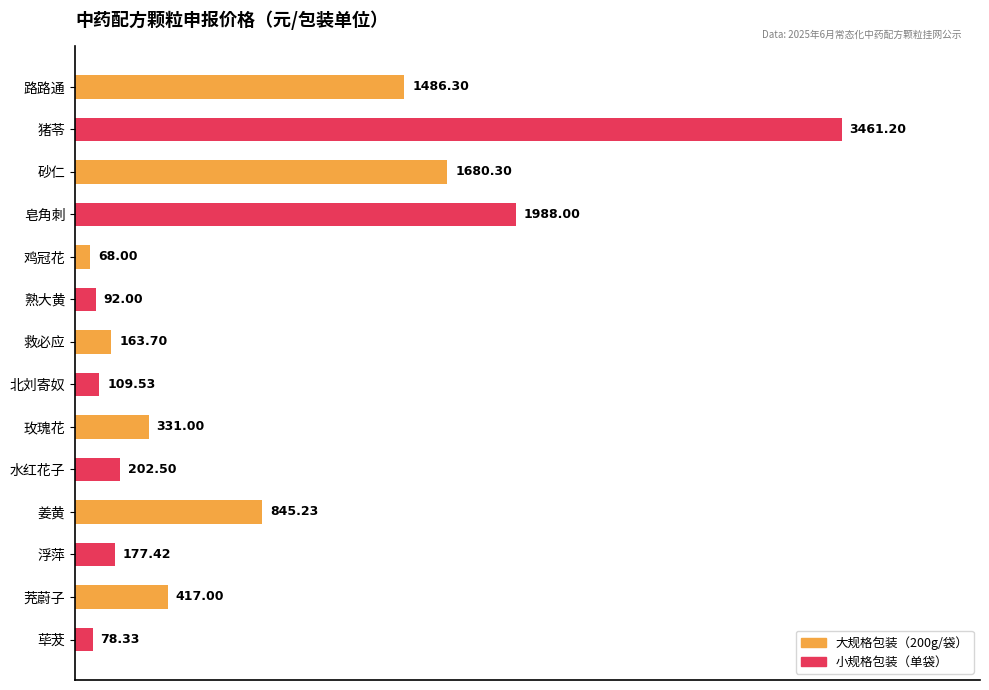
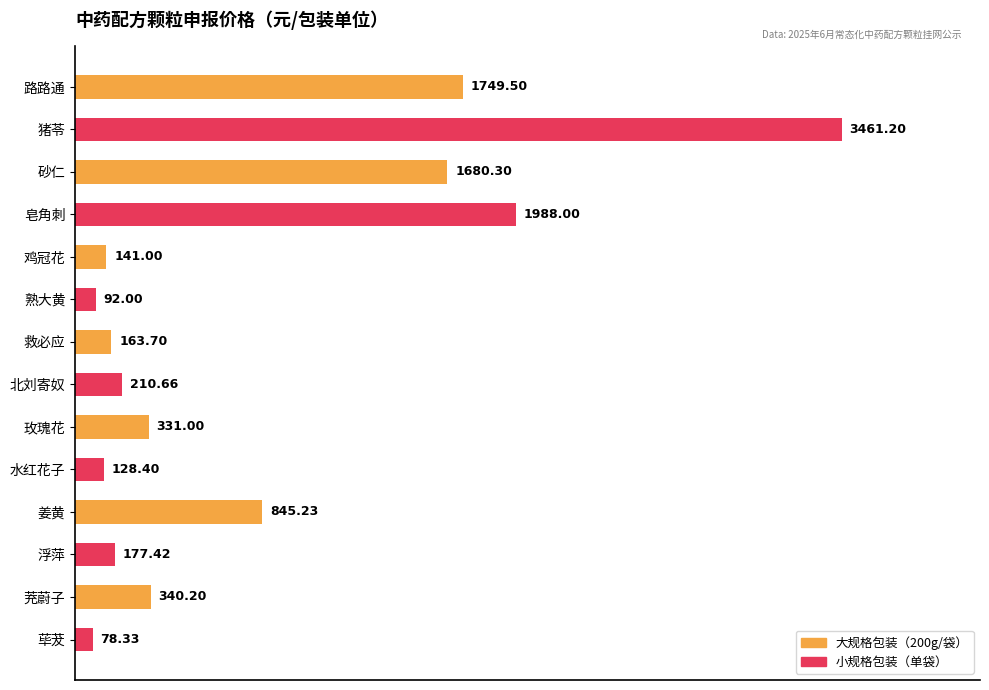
  {
-   "路路通": 1486.30,
+   "路路通": 1749.50,
    "猪苓": 3461.20,
    "砂仁": 1680.30,
    "皂角刺": 1988.00,
-   "鸡冠花": 68.00,
+   "鸡冠花": 141.00,
    "熟大黄": 92.00,
    "救必应": 163.70,
-   "北刘寄奴": 109.53,
+   "北刘寄奴": 210.66,
    "玫瑰花": 331.00,
-   "水红花子": 202.50,
+   "水红花子": 128.40,
    "姜黄": 845.23,
    "浮萍": 177.42,
-   "茺蔚子": 417.00,
+   "茺蔚子": 340.20,
    "荜茇": 78.33
  }
